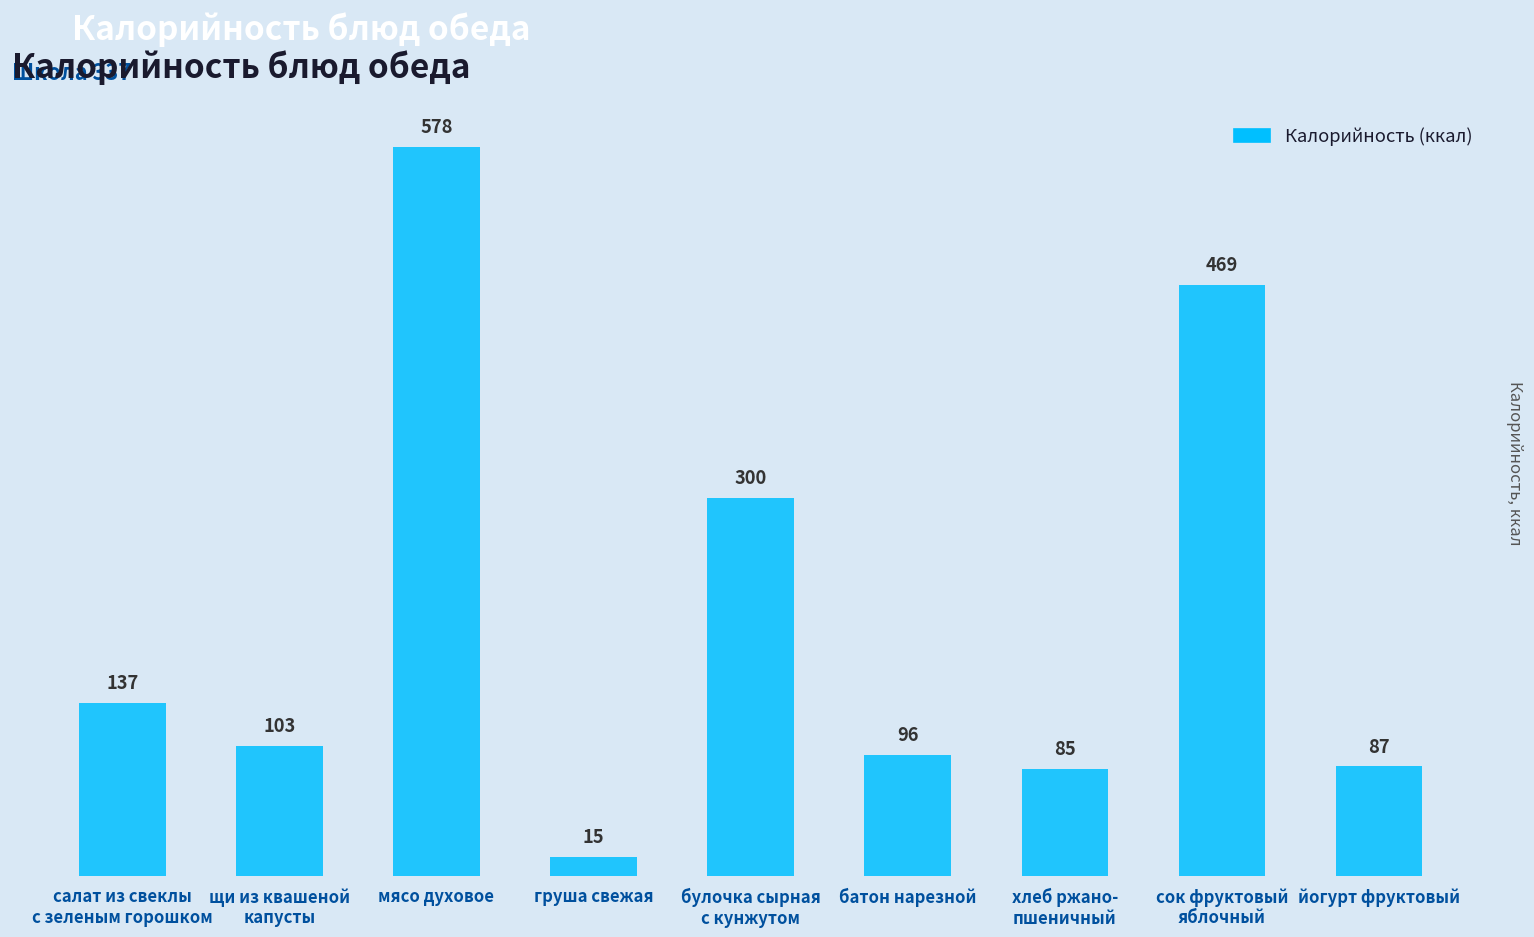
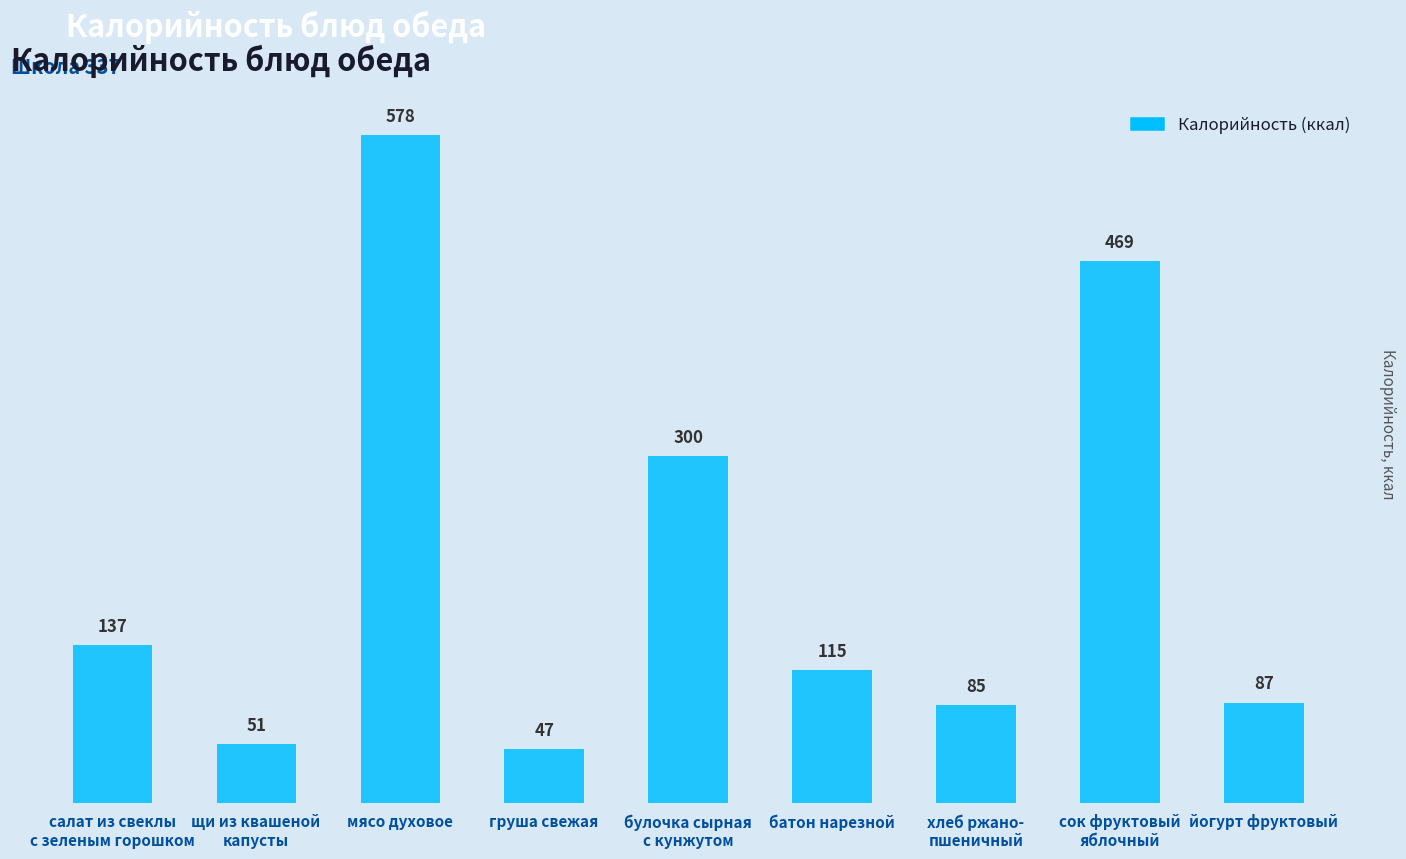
  {
    "салат из свеклы с зеленым горошком": 137,
-   "щи из квашеной капусты": 103,
+   "щи из квашеной капусты": 51,
    "мясо духовое": 578,
-   "груша свежая": 15,
+   "груша свежая": 47,
    "булочка сырная с кунжутом": 300,
-   "батон нарезной": 96,
+   "батон нарезной": 115,
    "хлеб ржано- пшеничный": 85,
    "сок фруктовый яблочный": 469,
    "йогурт фруктовый": 87
  }
